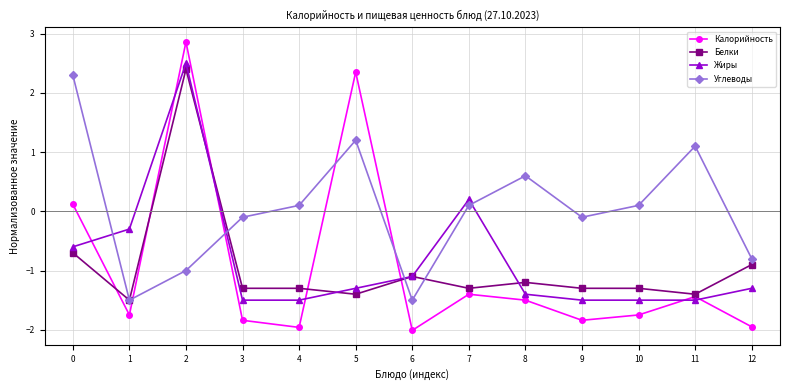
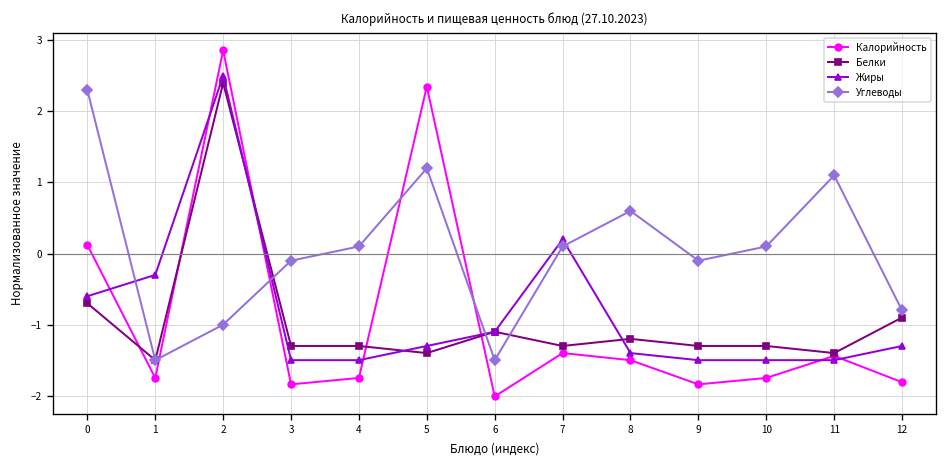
  {
    "Калорийность": {
      "0": 0.1,
      "1": -1.8,
      "2": 2.9,
      "3": -1.8,
-     "4": -2.0,
+     "4": -1.8,
      "5": 2.3,
      "6": -2.0,
      "7": -1.4,
      "8": -1.5,
      "9": -1.8,
      "10": -1.8,
-     "12": -2.0
+     "12": -1.8
    },
    "Белки": {
      "0": -0.7,
      "2": 2.4,
      "3": -1.3,
      "4": -1.3,
      "5": -1.4,
      "7": -1.3,
      "8": -1.2,
      "9": -1.3,
      "10": -1.3,
      "12": -0.9
    },
    "Жиры": {
      "0": -0.6,
      "1": -0.3,
      "2": 2.5,
      "3": -1.5,
      "4": -1.5,
      "5": -1.3,
      "7": 0.2,
      "8": -1.4,
      "9": -1.5,
      "10": -1.5,
      "11": -1.5,
      "12": -1.3
    },
    "Углеводы": {
      "0": 2.3,
      "2": -1.0,
      "3": -0.1,
      "4": 0.1,
      "5": 1.2,
      "6": -1.5,
      "7": 0.1,
      "8": 0.6,
      "9": -0.1,
      "10": 0.1,
      "11": 1.1,
      "12": -0.8
    }
  }
